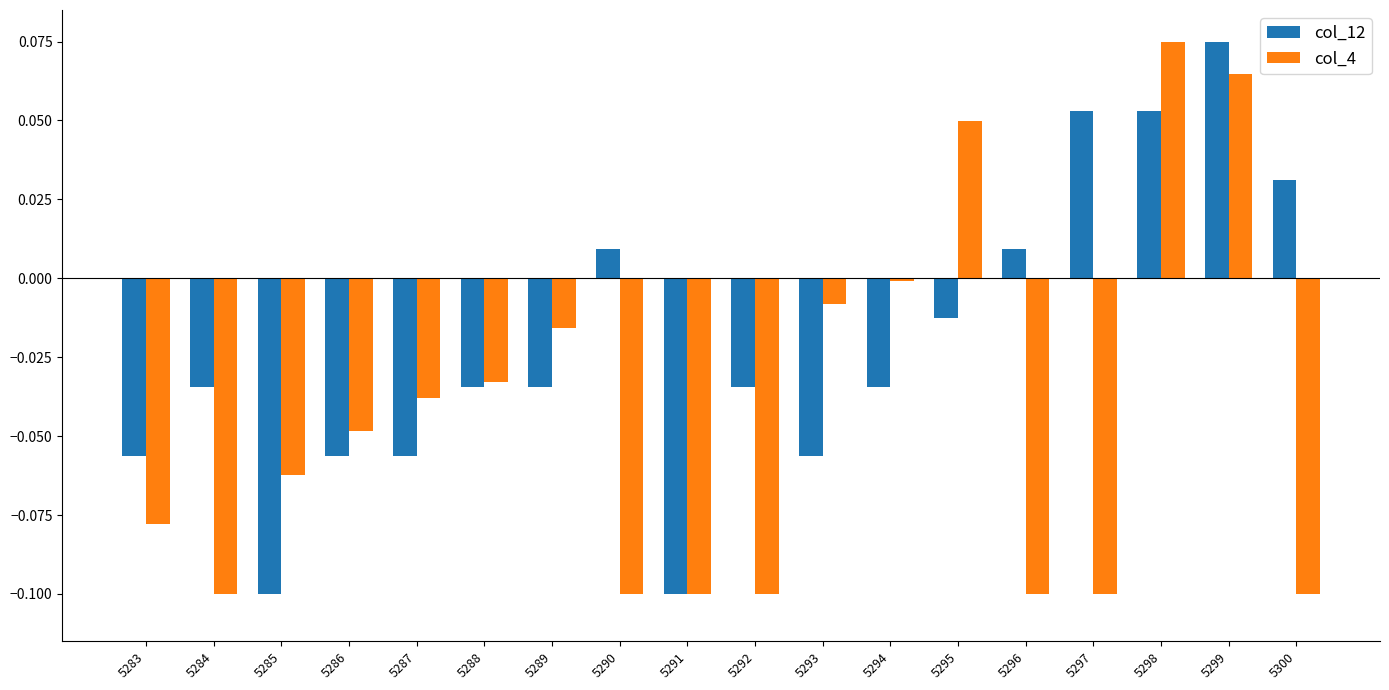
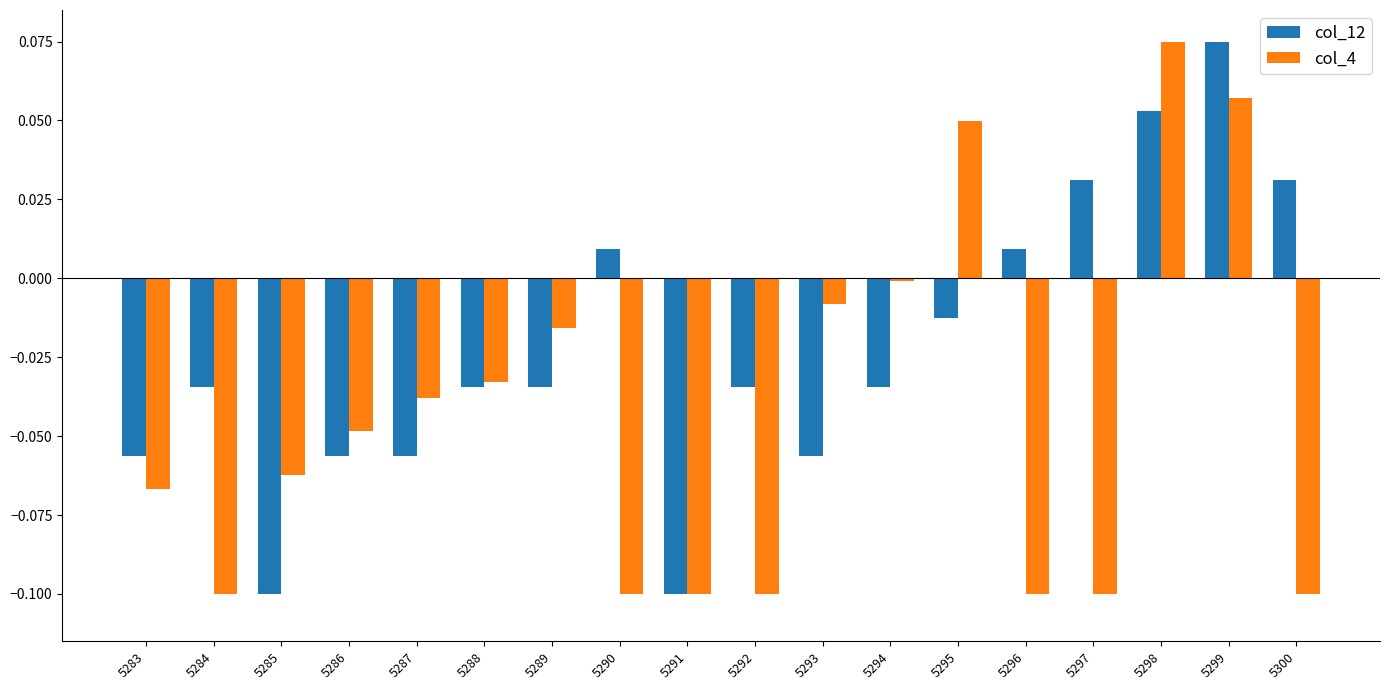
  {
    "col_12": {
      "5283": -0.056,
      "5284": -0.034,
      "5285": -0.100,
      "5286": -0.056,
      "5287": -0.056,
      "5288": -0.034,
      "5289": -0.034,
      "5290": 0.009,
      "5291": -0.100,
      "5292": -0.034,
      "5293": -0.056,
      "5294": -0.034,
      "5295": -0.013,
      "5296": 0.009,
-     "5297": 0.053,
+     "5297": 0.031,
      "5298": 0.053,
      "5299": 0.075,
      "5300": 0.031
    },
    "col_4": {
-     "5283": -0.078,
+     "5283": -0.067,
      "5284": -0.100,
      "5285": -0.062,
      "5286": -0.048,
      "5287": -0.038,
      "5288": -0.033,
      "5289": -0.016,
      "5290": -0.100,
      "5291": -0.100,
      "5292": -0.100,
      "5293": -0.008,
      "5295": 0.050,
      "5296": -0.100,
      "5297": -0.100,
      "5298": 0.075,
-     "5299": 0.065,
+     "5299": 0.057,
      "5300": -0.100
    }
  }
